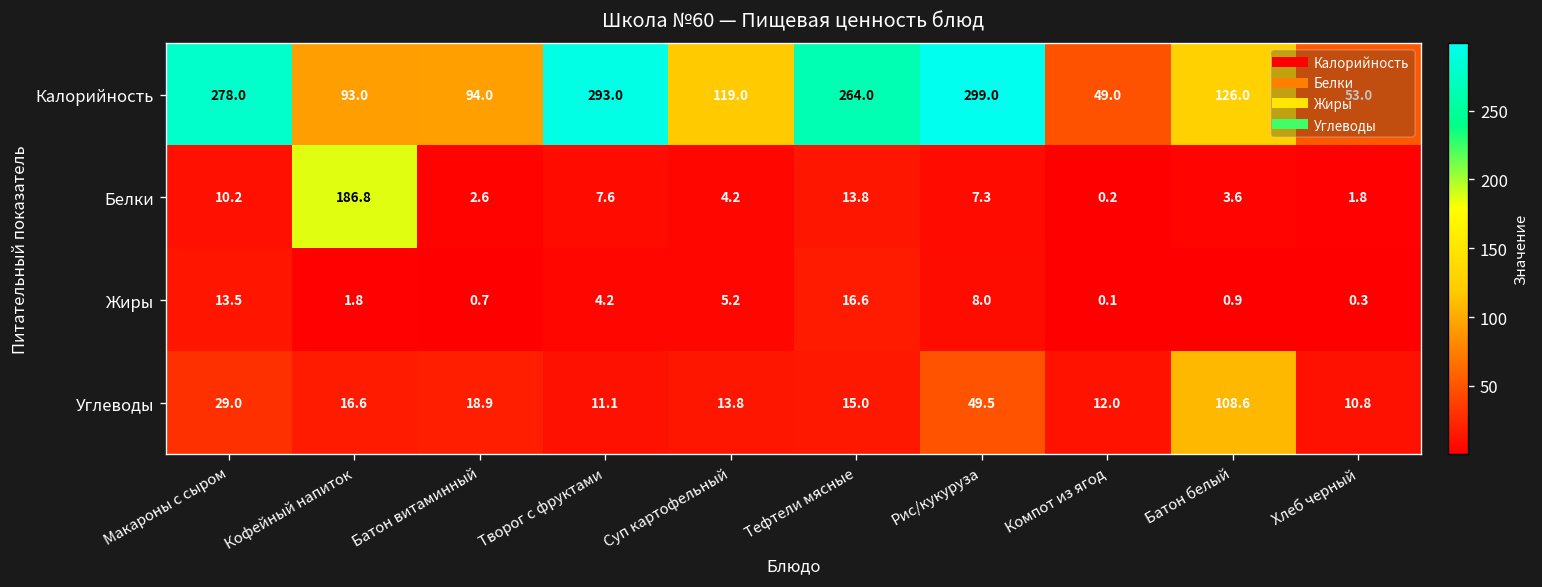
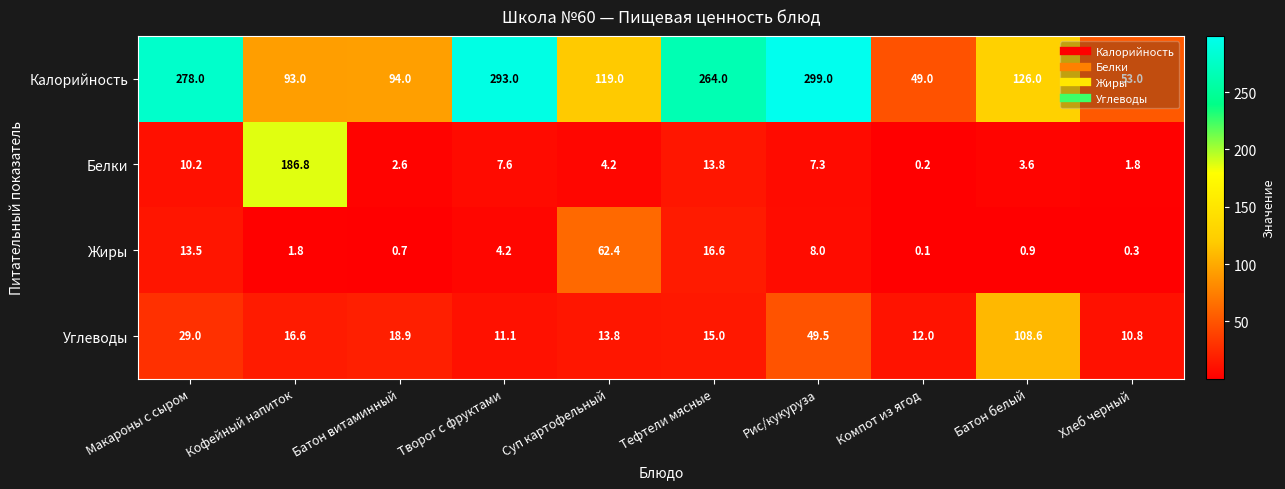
  {
    "Калорийность": {
      "Макароны с сыром": 278.0,
      "Кофейный напиток": 93.0,
      "Батон витаминный": 94.0,
      "Творог с фруктами": 293.0,
      "Суп картофельный": 119.0,
      "Тефтели мясные": 264.0,
      "Рис/кукуруза": 299.0,
      "Компот из ягод": 49.0,
      "Батон белый": 126.0
    },
    "Белки": {
      "Макароны с сыром": 10.2,
      "Кофейный напиток": 186.8,
      "Батон витаминный": 2.6,
      "Творог с фруктами": 7.6,
      "Суп картофельный": 4.2,
      "Тефтели мясные": 13.8,
      "Рис/кукуруза": 7.3,
      "Компот из ягод": 0.2,
      "Батон белый": 3.6,
      "Хлеб черный": 1.8
    },
    "Жиры": {
      "Макароны с сыром": 13.5,
      "Кофейный напиток": 1.8,
      "Батон витаминный": 0.7,
      "Творог с фруктами": 4.2,
-     "Суп картофельный": 5.2,
+     "Суп картофельный": 62.4,
      "Тефтели мясные": 16.6,
      "Рис/кукуруза": 8.0,
      "Компот из ягод": 0.1,
      "Батон белый": 0.9,
      "Хлеб черный": 0.3
    },
    "Углеводы": {
      "Макароны с сыром": 29.0,
      "Кофейный напиток": 16.6,
      "Батон витаминный": 18.9,
      "Творог с фруктами": 11.1,
      "Суп картофельный": 13.8,
      "Тефтели мясные": 15.0,
      "Рис/кукуруза": 49.5,
      "Компот из ягод": 12.0,
      "Батон белый": 108.6,
      "Хлеб черный": 10.8
    }
  }
